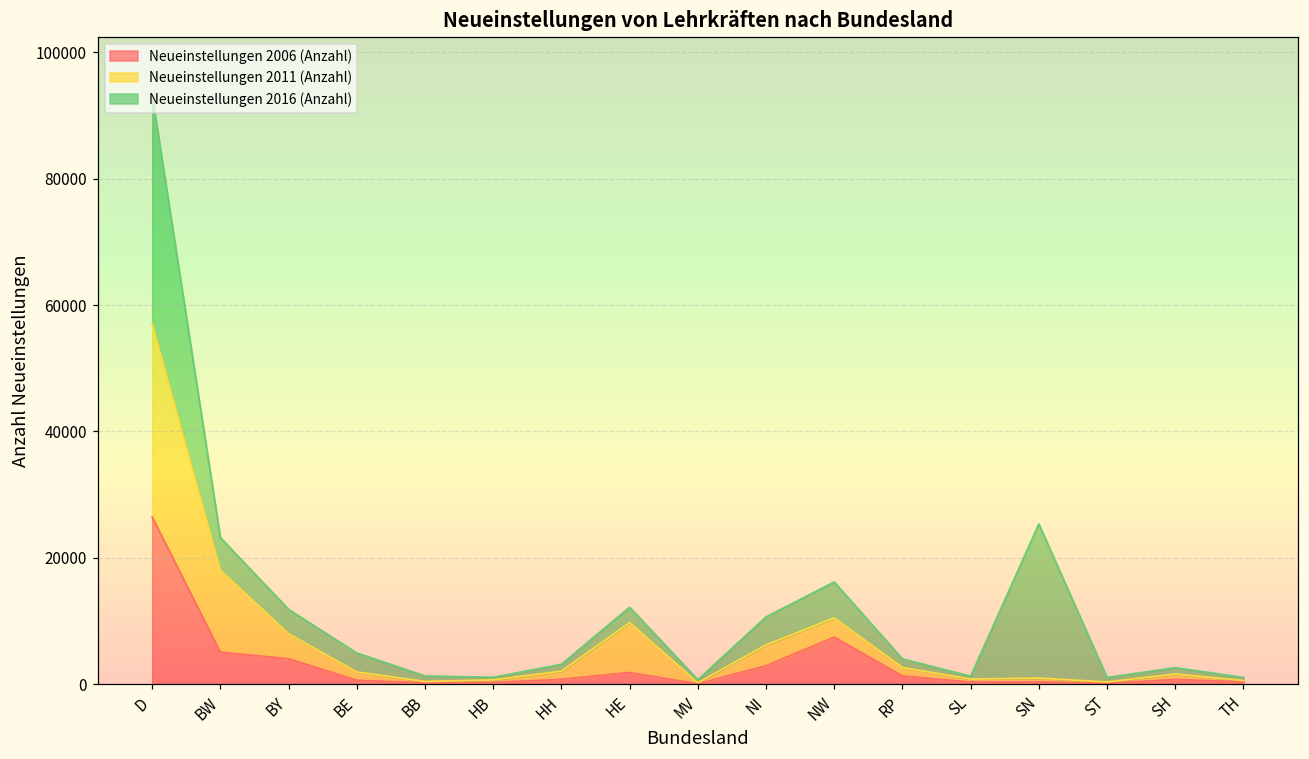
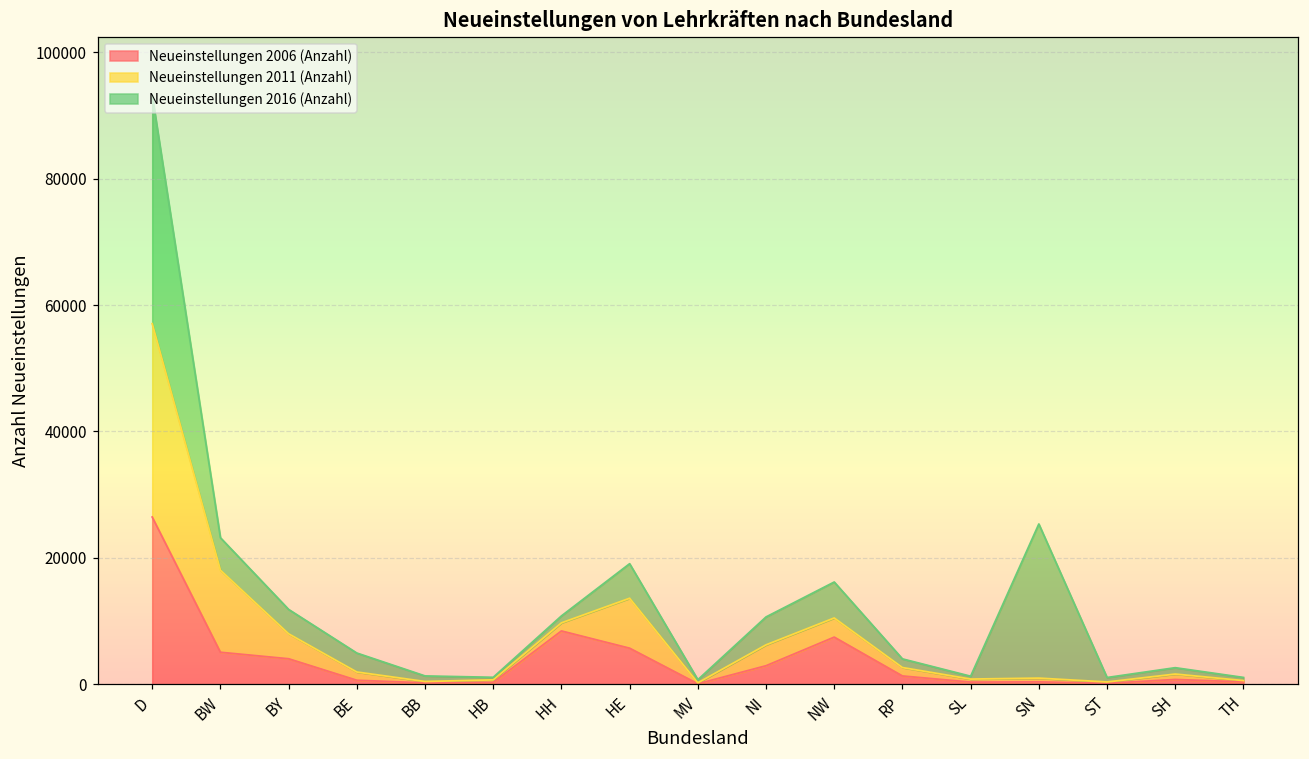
  {
    "Neueinstellungen 2006 (Anzahl)": {
      "D": 26000,
      "BW": 5000,
      "BY": 4000,
      "BE": 1000,
-     "HH": 1000,
-     "HE": 2000,
+     "HH": 8000,
+     "HE": 6000,
      "NI": 3000,
      "NW": 7000,
      "RP": 1000,
      "SL": 0,
      "SN": 0,
      "SH": 1000
    },
    "Neueinstellungen 2011 (Anzahl)": {
      "D": 31000,
      "BW": 13000,
      "BY": 4000,
      "BE": 1000,
      "HH": 1000,
      "HE": 8000,
      "NI": 3000,
      "NW": 3000,
      "RP": 1000,
      "SL": 0,
      "SN": 1000,
      "SH": 1000
    },
    "Neueinstellungen 2016 (Anzahl)": {
      "BW": 5000,
      "BY": 4000,
      "BE": 3000,
      "BB": 1000,
      "HH": 1000,
-     "HE": 2000,
+     "HE": 5000,
      "MV": 0,
      "NI": 4000,
      "NW": 6000,
      "RP": 1000,
      "SL": 0,
      "SN": 24000,
      "ST": 1000,
      "SH": 1000,
      "TH": 0
    }
  }
